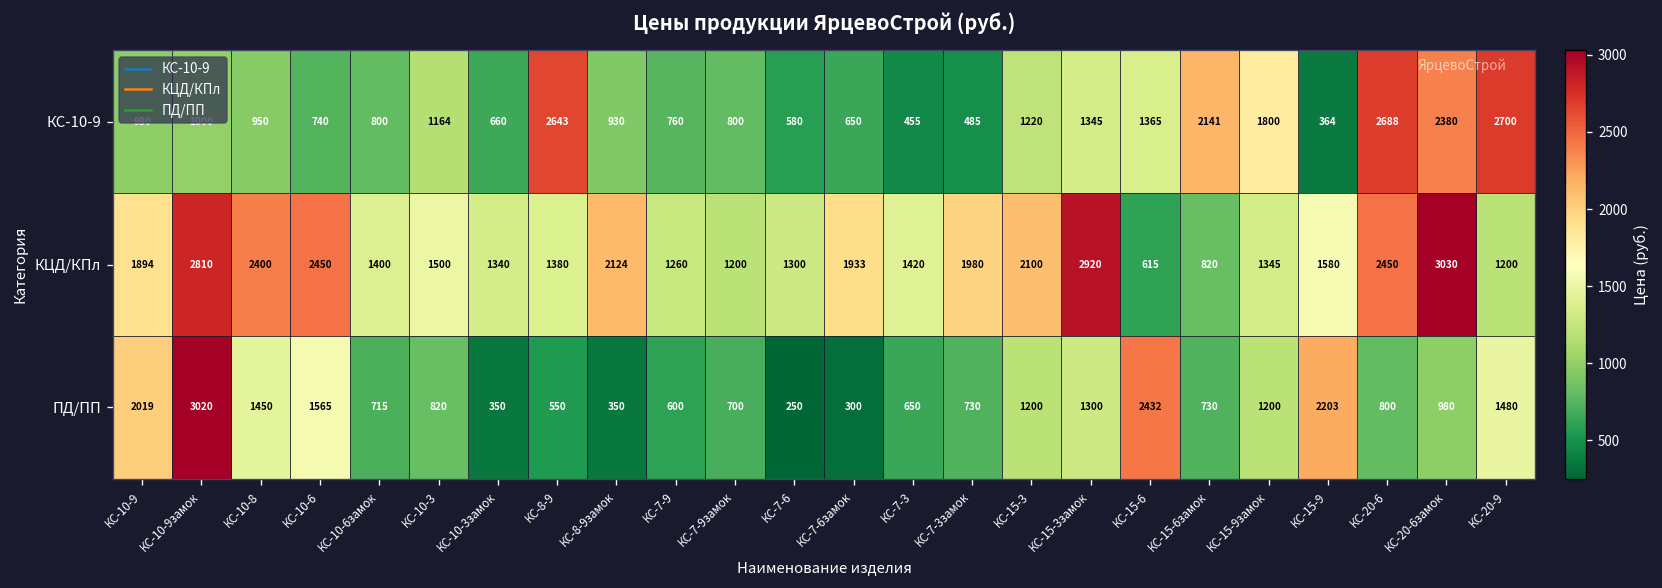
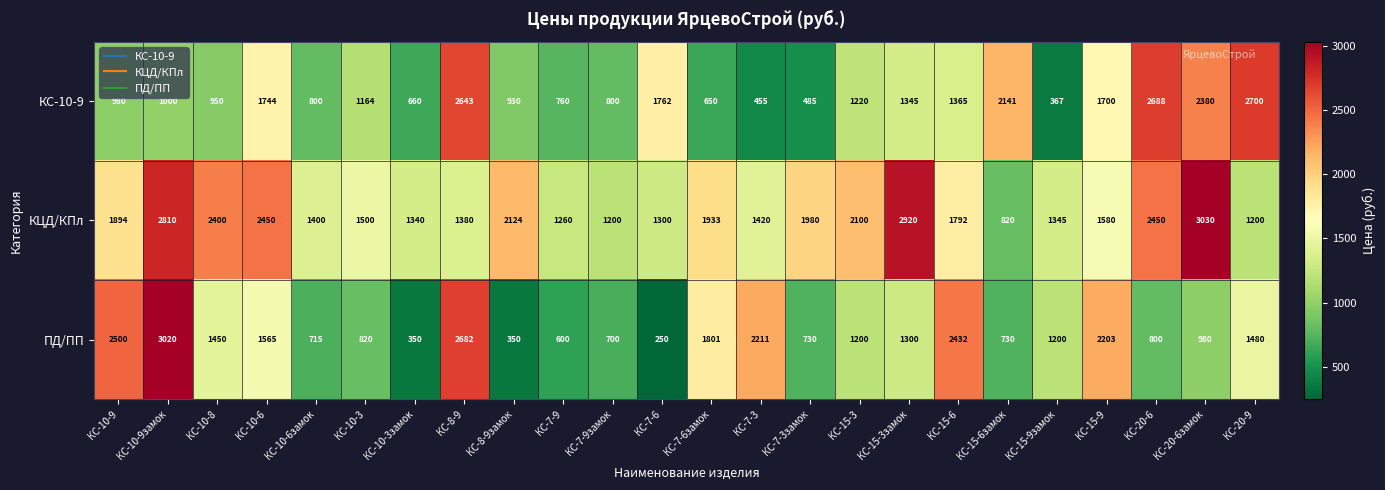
  {
    "КС-10-9": {
      "КС-10-8": 950,
-     "КС-10-6": 740,
+     "КС-10-6": 1744,
      "КС-10-6замок": 800,
      "КС-10-3": 1164,
      "КС-10-3замок": 660,
      "КС-8-9": 2643,
      "КС-8-9замок": 930,
      "КС-7-9": 760,
      "КС-7-9замок": 800,
-     "КС-7-6": 580,
+     "КС-7-6": 1762,
      "КС-7-6замок": 650,
      "КС-7-3": 455,
      "КС-7-3замок": 485,
      "КС-15-3": 1220,
      "КС-15-3замок": 1345,
      "КС-15-6": 1365,
      "КС-15-6замок": 2141,
-     "КС-15-9замок": 1800,
-     "КС-15-9": 364,
+     "КС-15-9замок": 367,
+     "КС-15-9": 1700,
      "КС-20-6": 2688,
      "КС-20-9": 2700
    },
    "КЦД/КПл": {
      "КС-10-9": 1894,
      "КС-10-9замок": 2810,
      "КС-10-8": 2400,
      "КС-10-6": 2450,
      "КС-10-6замок": 1400,
      "КС-10-3": 1500,
      "КС-10-3замок": 1340,
      "КС-8-9": 1380,
      "КС-8-9замок": 2124,
      "КС-7-9": 1260,
      "КС-7-9замок": 1200,
      "КС-7-6": 1300,
      "КС-7-6замок": 1933,
      "КС-7-3": 1420,
      "КС-7-3замок": 1980,
      "КС-15-3": 2100,
      "КС-15-3замок": 2920,
-     "КС-15-6": 615,
+     "КС-15-6": 1792,
      "КС-15-6замок": 820,
      "КС-15-9замок": 1345,
      "КС-15-9": 1580,
      "КС-20-6": 2450,
      "КС-20-6замок": 3030,
      "КС-20-9": 1200
    },
    "ПД/ПП": {
-     "КС-10-9": 2019,
+     "КС-10-9": 2500,
      "КС-10-9замок": 3020,
      "КС-10-8": 1450,
      "КС-10-6": 1565,
      "КС-10-6замок": 715,
      "КС-10-3": 820,
      "КС-10-3замок": 350,
-     "КС-8-9": 550,
+     "КС-8-9": 2682,
      "КС-8-9замок": 350,
      "КС-7-9": 600,
      "КС-7-9замок": 700,
      "КС-7-6": 250,
-     "КС-7-6замок": 300,
-     "КС-7-3": 650,
+     "КС-7-6замок": 1801,
+     "КС-7-3": 2211,
      "КС-7-3замок": 730,
      "КС-15-3": 1200,
      "КС-15-3замок": 1300,
      "КС-15-6": 2432,
      "КС-15-6замок": 730,
      "КС-15-9замок": 1200,
      "КС-15-9": 2203,
      "КС-20-6": 800,
      "КС-20-6замок": 980,
      "КС-20-9": 1480
    }
  }
